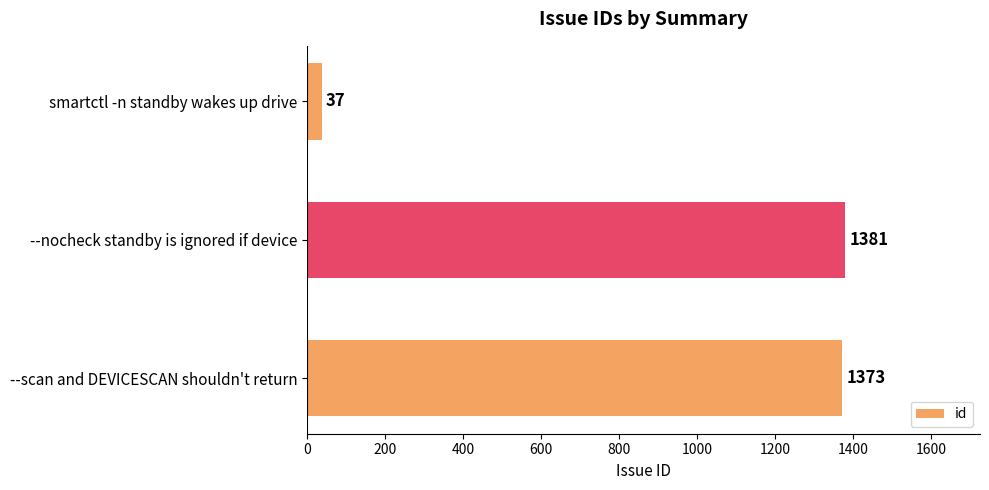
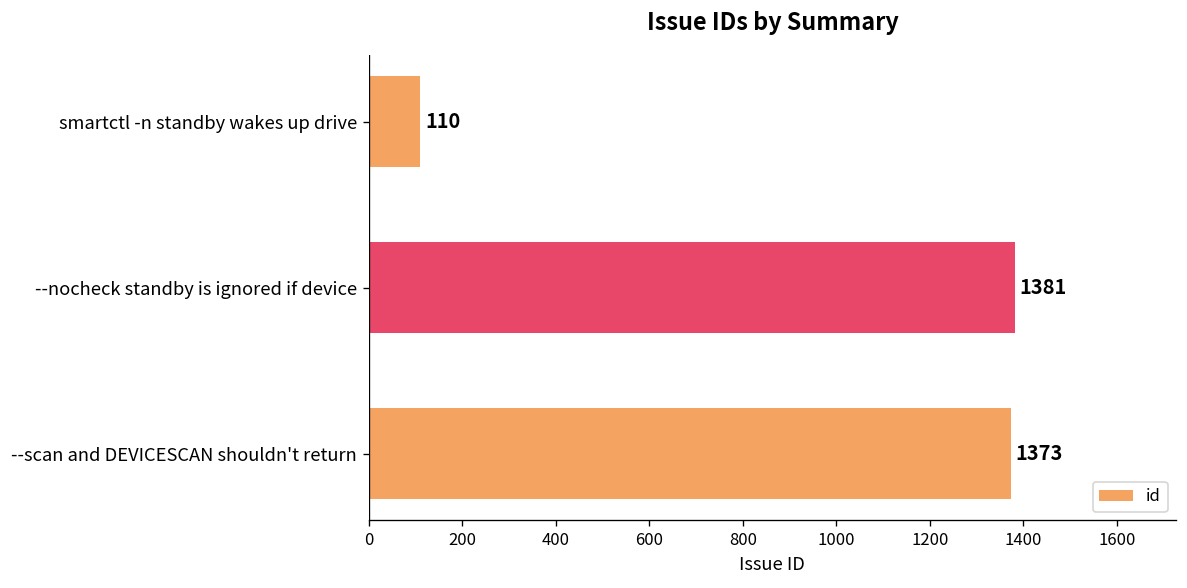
  {
-   "smartctl -n standby wakes up drive": 37,
+   "smartctl -n standby wakes up drive": 110,
    "--nocheck standby is ignored if device": 1381,
    "--scan and DEVICESCAN shouldn't return": 1373
  }
